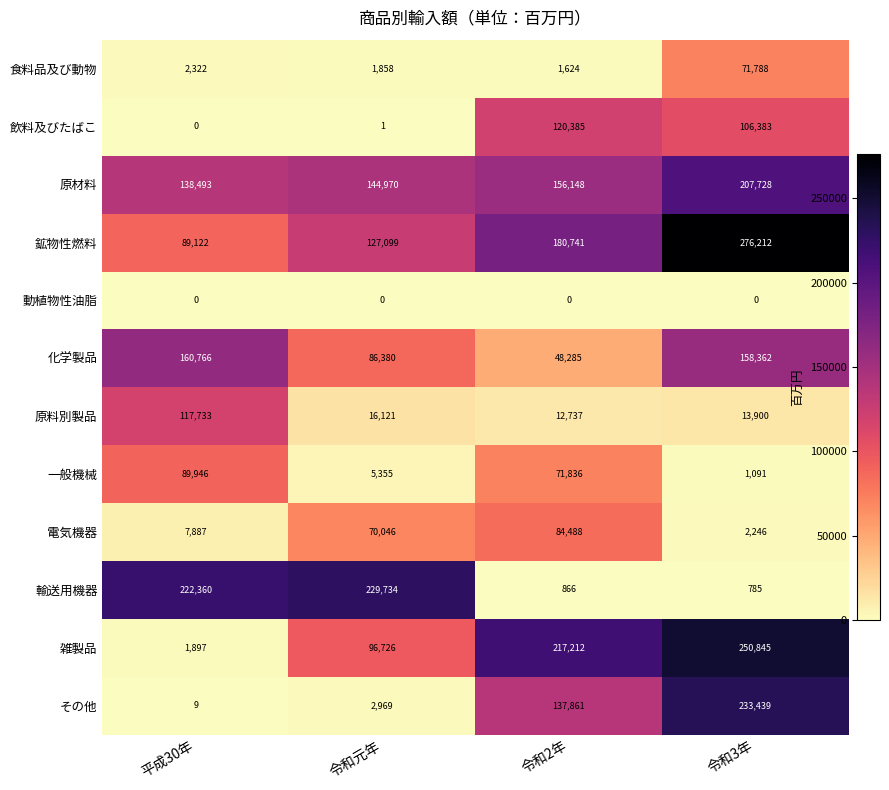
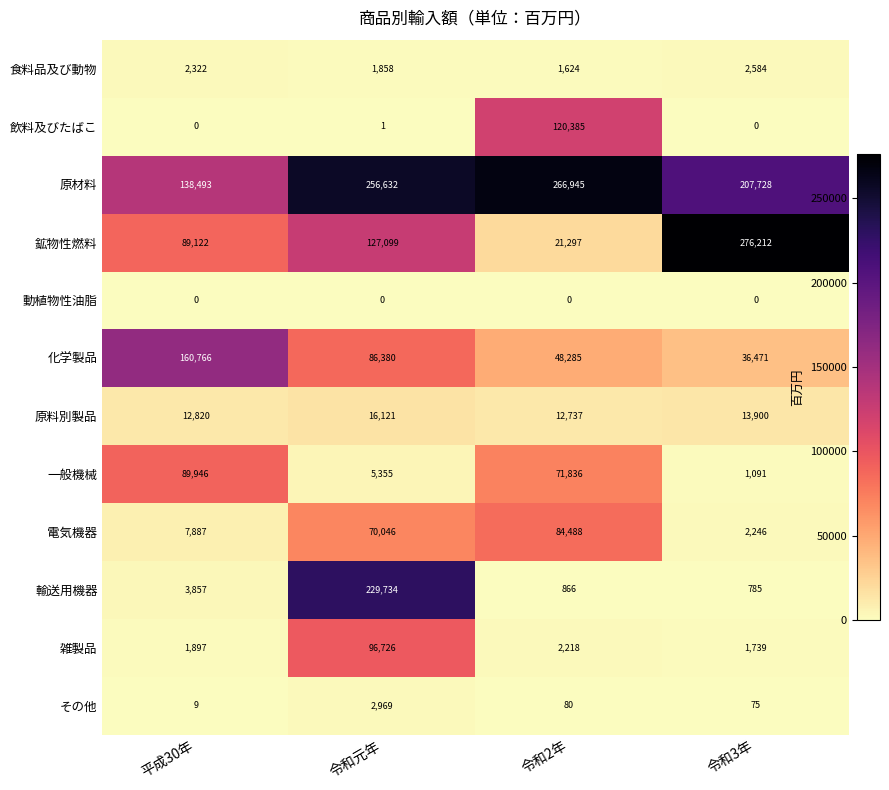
  {
    "食料品及び動物": {
      "平成30年": "2,322",
      "令和元年": "1,858",
      "令和2年": "1,624",
-     "令和3年": "71,788"
+     "令和3年": "2,584"
    },
    "飲料及びたばこ": {
      "平成30年": "0",
      "令和元年": "1",
      "令和2年": "120,385",
-     "令和3年": "106,383"
+     "令和3年": "0"
    },
    "原材料": {
      "平成30年": "138,493",
-     "令和元年": "144,970",
-     "令和2年": "156,148",
+     "令和元年": "256,632",
+     "令和2年": "266,945",
      "令和3年": "207,728"
    },
    "鉱物性燃料": {
      "平成30年": "89,122",
      "令和元年": "127,099",
-     "令和2年": "180,741",
+     "令和2年": "21,297",
      "令和3年": "276,212"
    },
    "動植物性油脂": {
      "平成30年": "0",
      "令和元年": "0",
      "令和2年": "0",
      "令和3年": "0"
    },
    "化学製品": {
      "平成30年": "160,766",
      "令和元年": "86,380",
      "令和2年": "48,285",
-     "令和3年": "158,362"
+     "令和3年": "36,471"
    },
    "原料別製品": {
-     "平成30年": "117,733",
+     "平成30年": "12,820",
      "令和元年": "16,121",
      "令和2年": "12,737",
      "令和3年": "13,900"
    },
    "一般機械": {
      "平成30年": "89,946",
      "令和元年": "5,355",
      "令和2年": "71,836",
      "令和3年": "1,091"
    },
    "電気機器": {
      "平成30年": "7,887",
      "令和元年": "70,046",
      "令和2年": "84,488",
      "令和3年": "2,246"
    },
    "輸送用機器": {
-     "平成30年": "222,360",
+     "平成30年": "3,857",
      "令和元年": "229,734",
      "令和2年": "866",
      "令和3年": "785"
    },
    "雑製品": {
      "平成30年": "1,897",
      "令和元年": "96,726",
-     "令和2年": "217,212",
-     "令和3年": "250,845"
+     "令和2年": "2,218",
+     "令和3年": "1,739"
    },
    "その他": {
      "平成30年": "9",
      "令和元年": "2,969",
-     "令和2年": "137,861",
-     "令和3年": "233,439"
+     "令和2年": "80",
+     "令和3年": "75"
    }
  }
